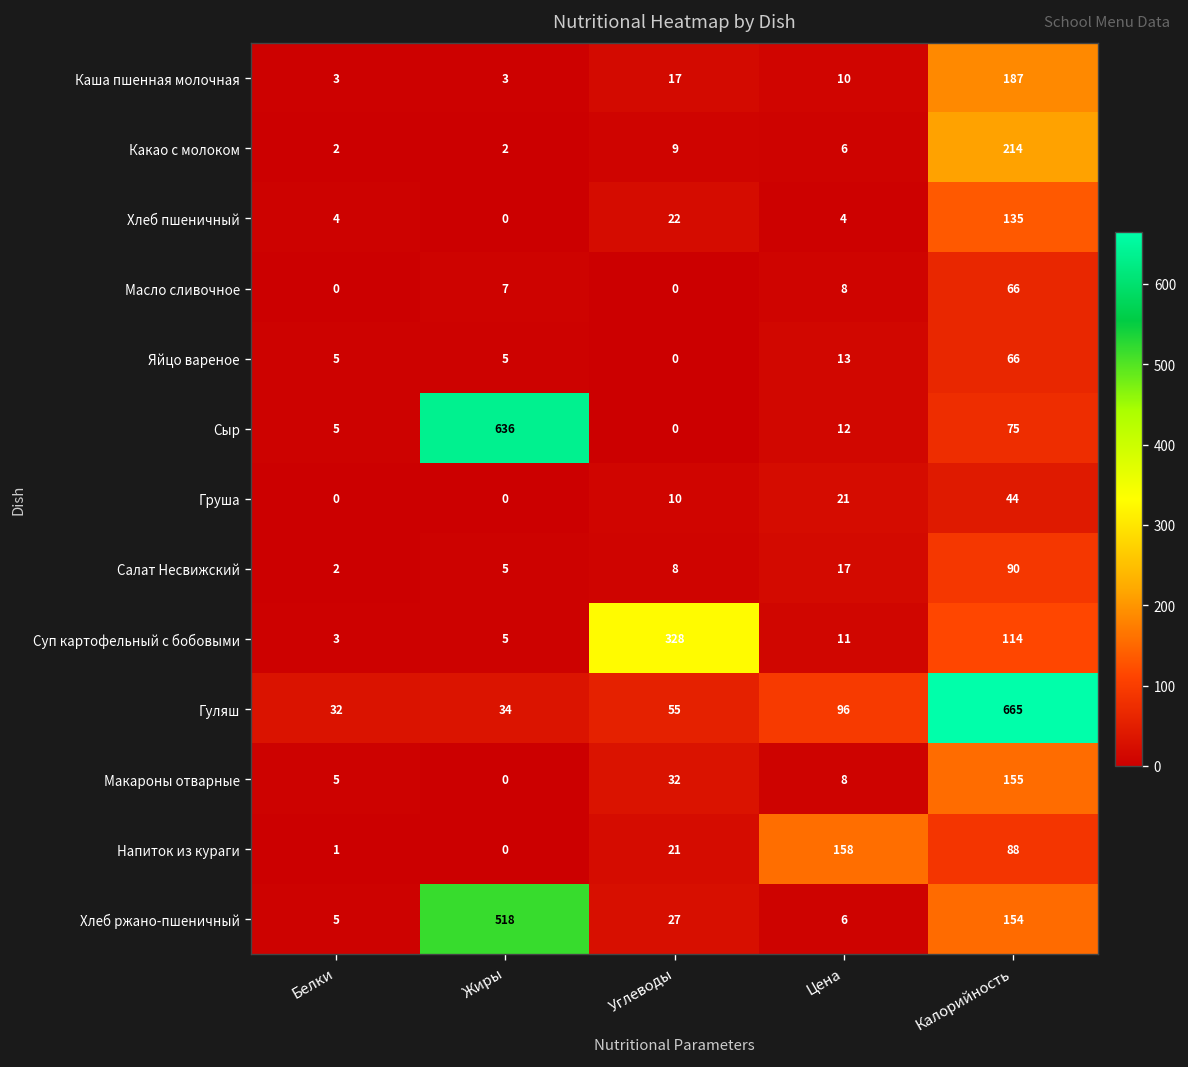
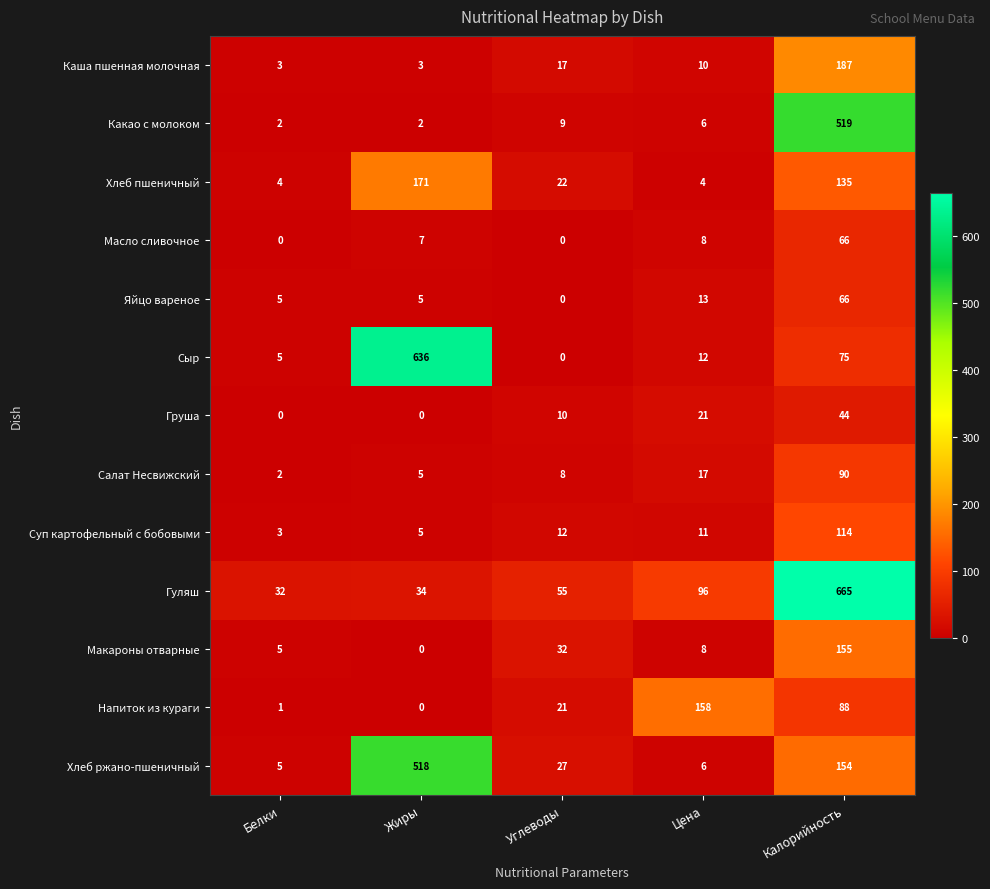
  {
    "Каша пшенная молочная": {
      "Белки": 3,
      "Жиры": 3,
      "Углеводы": 17,
      "Цена": 10,
      "Калорийность": 187
    },
    "Какао с молоком": {
      "Белки": 2,
      "Жиры": 2,
      "Углеводы": 9,
      "Цена": 6,
-     "Калорийность": 214
+     "Калорийность": 519
    },
    "Хлеб пшеничный": {
      "Белки": 4,
-     "Жиры": 0,
+     "Жиры": 171,
      "Углеводы": 22,
      "Цена": 4,
      "Калорийность": 135
    },
    "Масло сливочное": {
      "Белки": 0,
      "Жиры": 7,
      "Углеводы": 0,
      "Цена": 8,
      "Калорийность": 66
    },
    "Яйцо вареное": {
      "Белки": 5,
      "Жиры": 5,
      "Углеводы": 0,
      "Цена": 13,
      "Калорийность": 66
    },
    "Сыр": {
      "Белки": 5,
      "Жиры": 636,
      "Углеводы": 0,
      "Цена": 12,
      "Калорийность": 75
    },
    "Груша": {
      "Белки": 0,
      "Жиры": 0,
      "Углеводы": 10,
      "Цена": 21,
      "Калорийность": 44
    },
    "Салат Несвижский": {
      "Белки": 2,
      "Жиры": 5,
      "Углеводы": 8,
      "Цена": 17,
      "Калорийность": 90
    },
    "Суп картофельный с бобовыми": {
      "Белки": 3,
      "Жиры": 5,
-     "Углеводы": 328,
+     "Углеводы": 12,
      "Цена": 11,
      "Калорийность": 114
    },
    "Гуляш": {
      "Белки": 32,
      "Жиры": 34,
      "Углеводы": 55,
      "Цена": 96,
      "Калорийность": 665
    },
    "Макароны отварные": {
      "Белки": 5,
      "Жиры": 0,
      "Углеводы": 32,
      "Цена": 8,
      "Калорийность": 155
    },
    "Напиток из кураги": {
      "Белки": 1,
      "Жиры": 0,
      "Углеводы": 21,
      "Цена": 158,
      "Калорийность": 88
    },
    "Хлеб ржано-пшеничный": {
      "Белки": 5,
      "Жиры": 518,
      "Углеводы": 27,
      "Цена": 6,
      "Калорийность": 154
    }
  }
